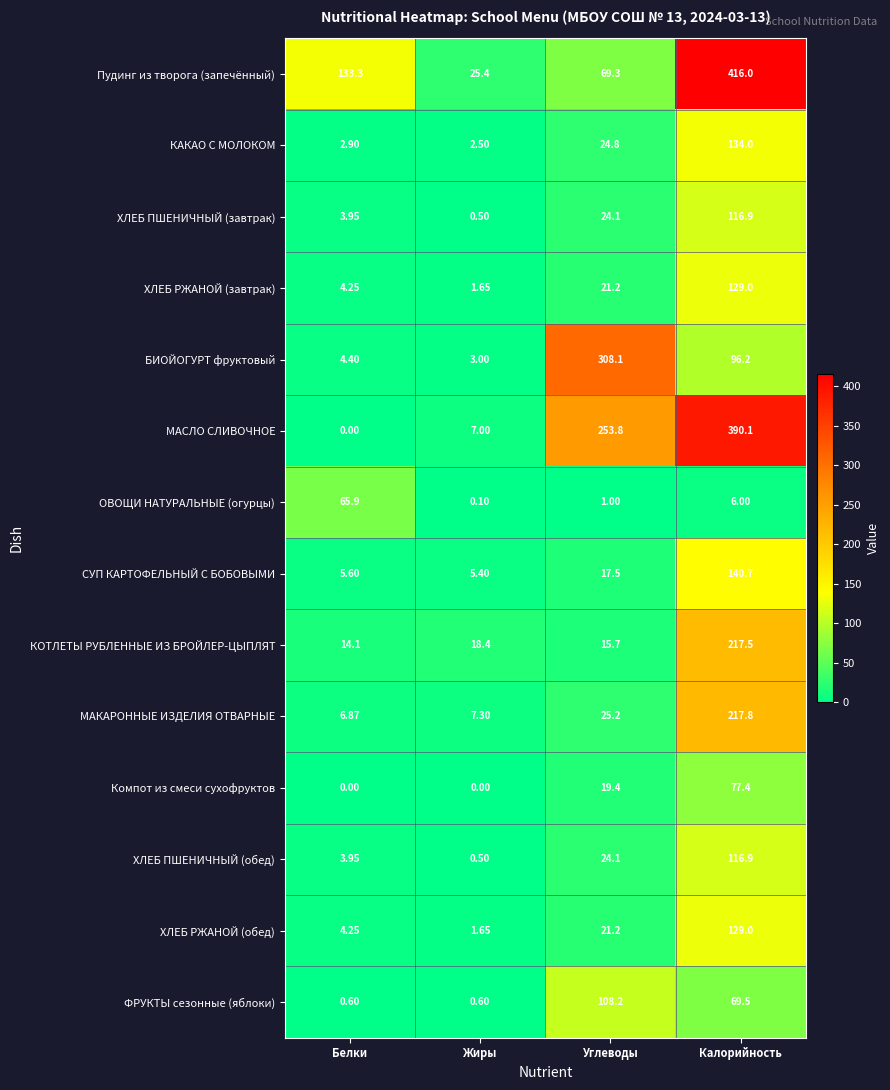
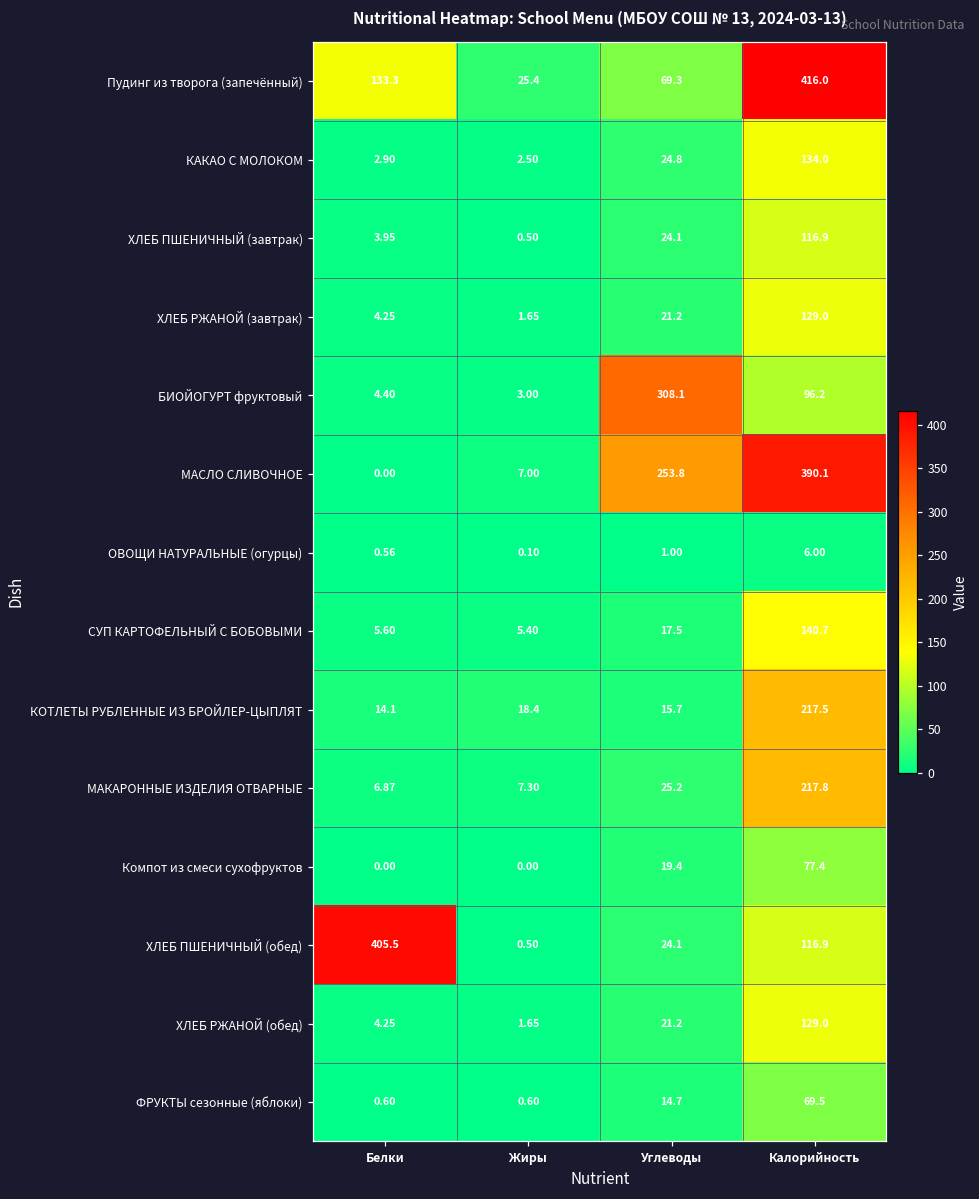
  {
    "ОВОЩИ НАТУРАЛЬНЫЕ (огурцы)": {
-     "Белки": 65.9
+     "Белки": 0.56
    },
    "ХЛЕБ ПШЕНИЧНЫЙ (обед)": {
-     "Белки": 3.95
+     "Белки": 405.5
    },
    "ФРУКТЫ сезонные (яблоки)": {
-     "Углеводы": 108.2
+     "Углеводы": 14.7
    }
  }
